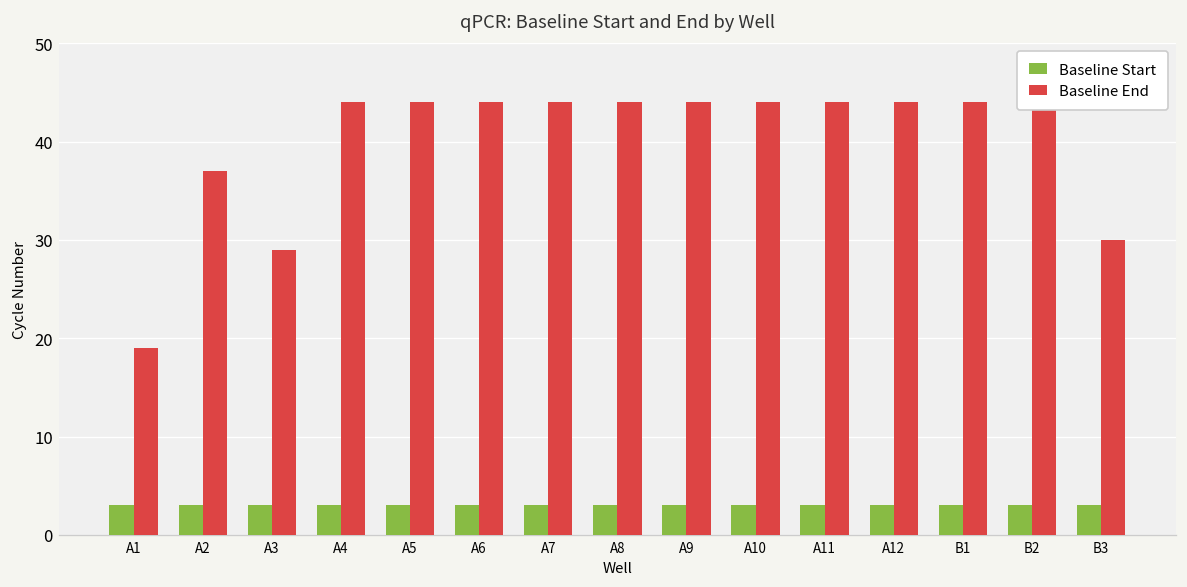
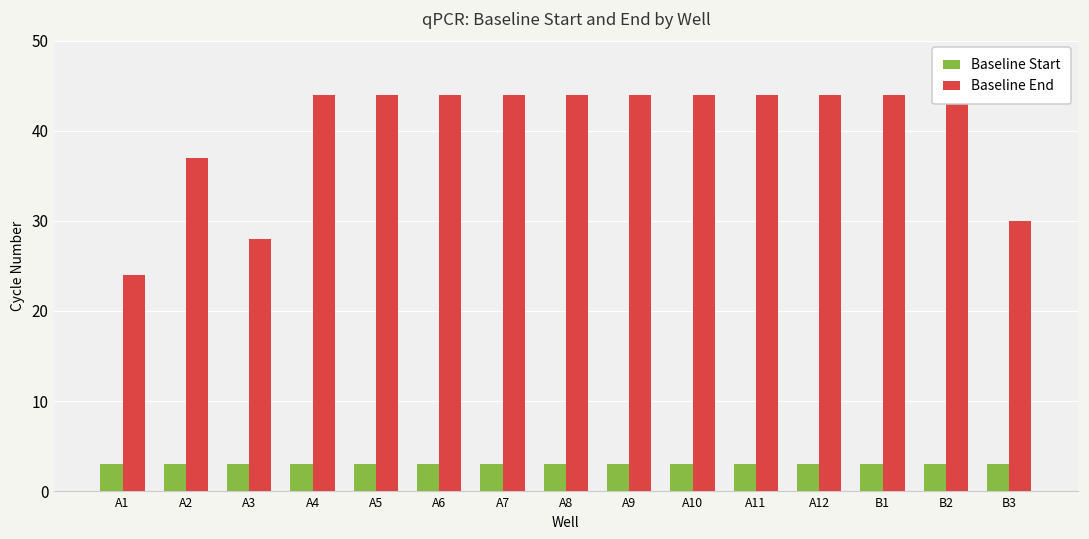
  {
    "Baseline Start": {
      "A1": 3,
      "A2": 3,
      "A3": 3,
      "A4": 3,
      "A5": 3,
      "A6": 3,
      "A7": 3,
      "A8": 3,
      "A9": 3,
      "A10": 3,
      "A11": 3,
      "A12": 3,
      "B1": 3,
      "B2": 3,
      "B3": 3
    },
    "Baseline End": {
-     "A1": 19,
+     "A1": 24,
      "A2": 37,
-     "A3": 29,
+     "A3": 28,
      "A4": 44,
      "A5": 44,
      "A6": 44,
      "A7": 44,
      "A8": 44,
      "A9": 44,
      "A10": 44,
      "A11": 44,
      "A12": 44,
      "B1": 44,
      "B3": 30
    }
  }
